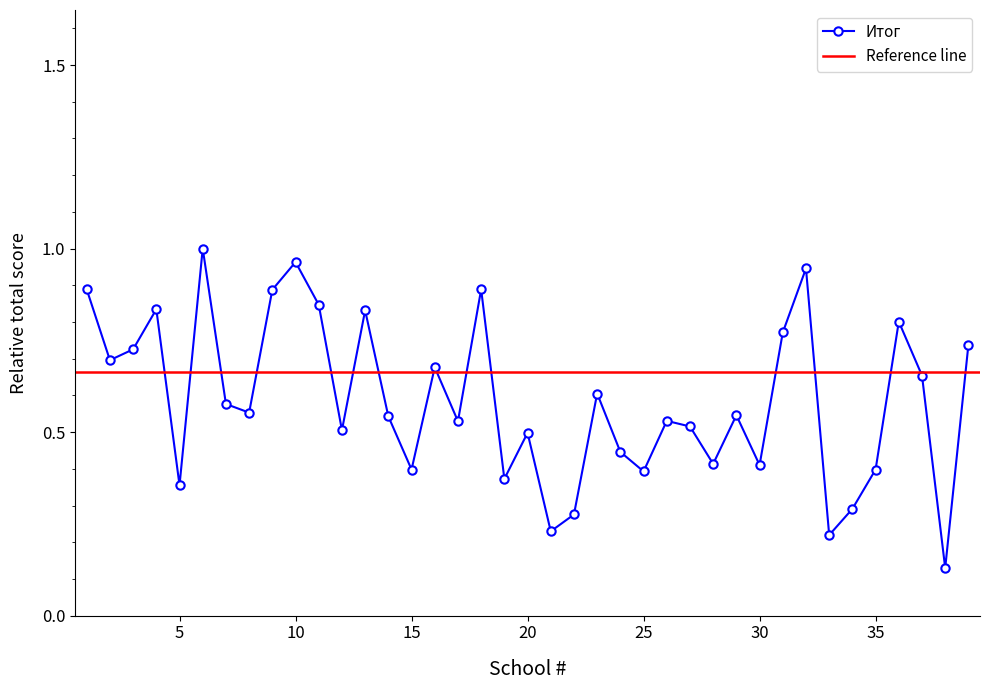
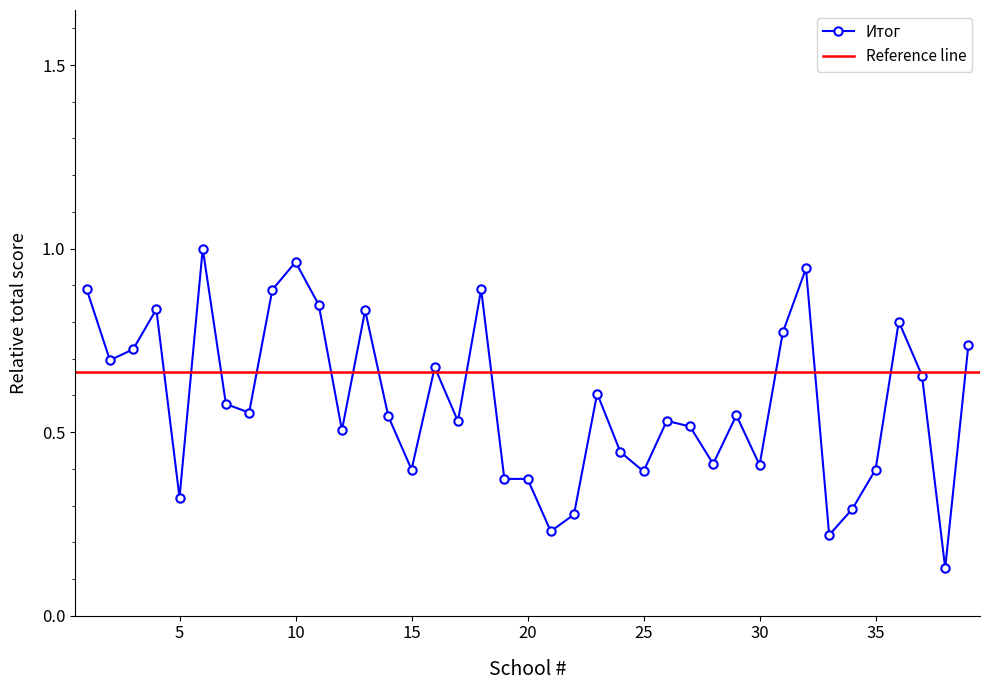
  {
-   "5": 0.36,
+   "5": 0.32,
    "10": 0.96,
    "15": 0.40,
-   "20": 0.50,
+   "20": 0.37,
    "25": 0.39,
    "30": 0.41,
    "35": 0.40
  }
